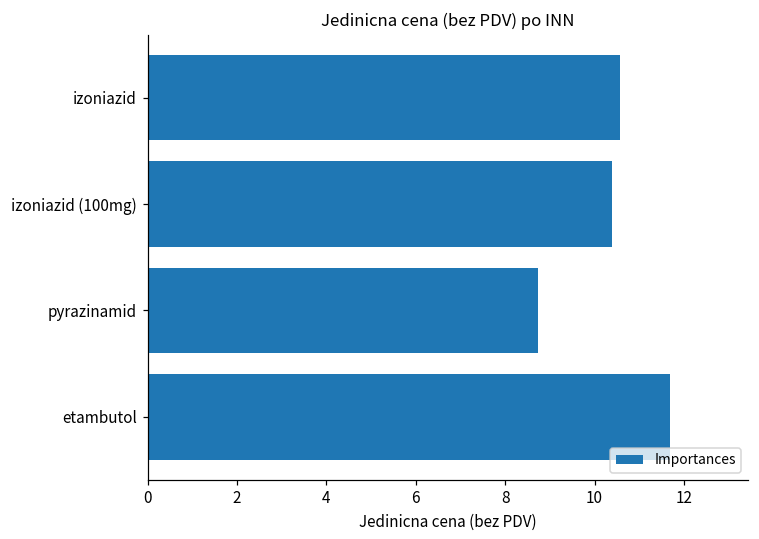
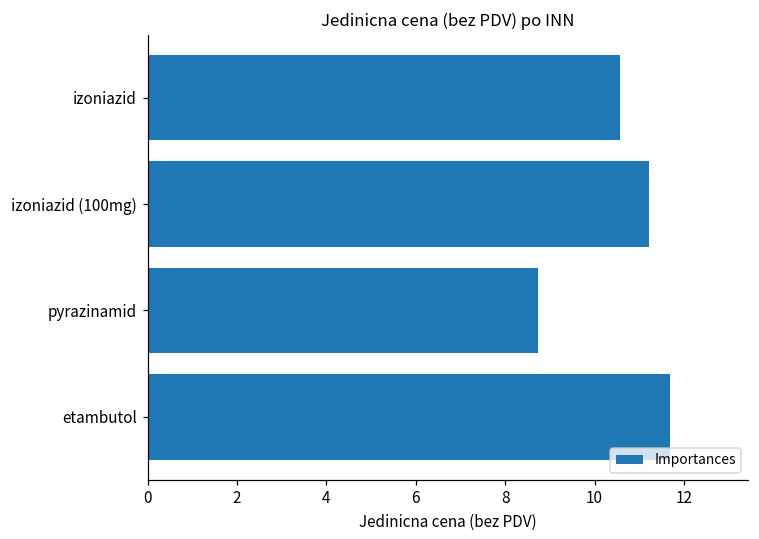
  {
    "izoniazid": 10.6,
-   "izoniazid (100mg)": 10.4,
+   "izoniazid (100mg)": 11.2,
    "pyrazinamid": 8.7,
    "etambutol": 11.7
  }
